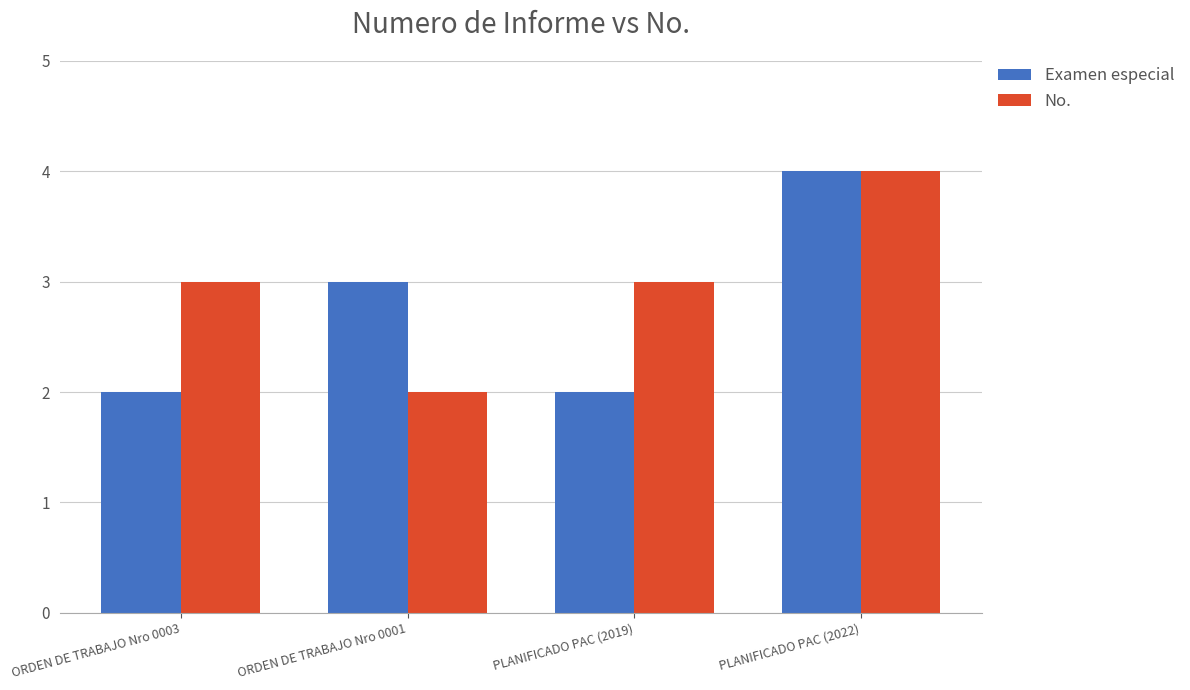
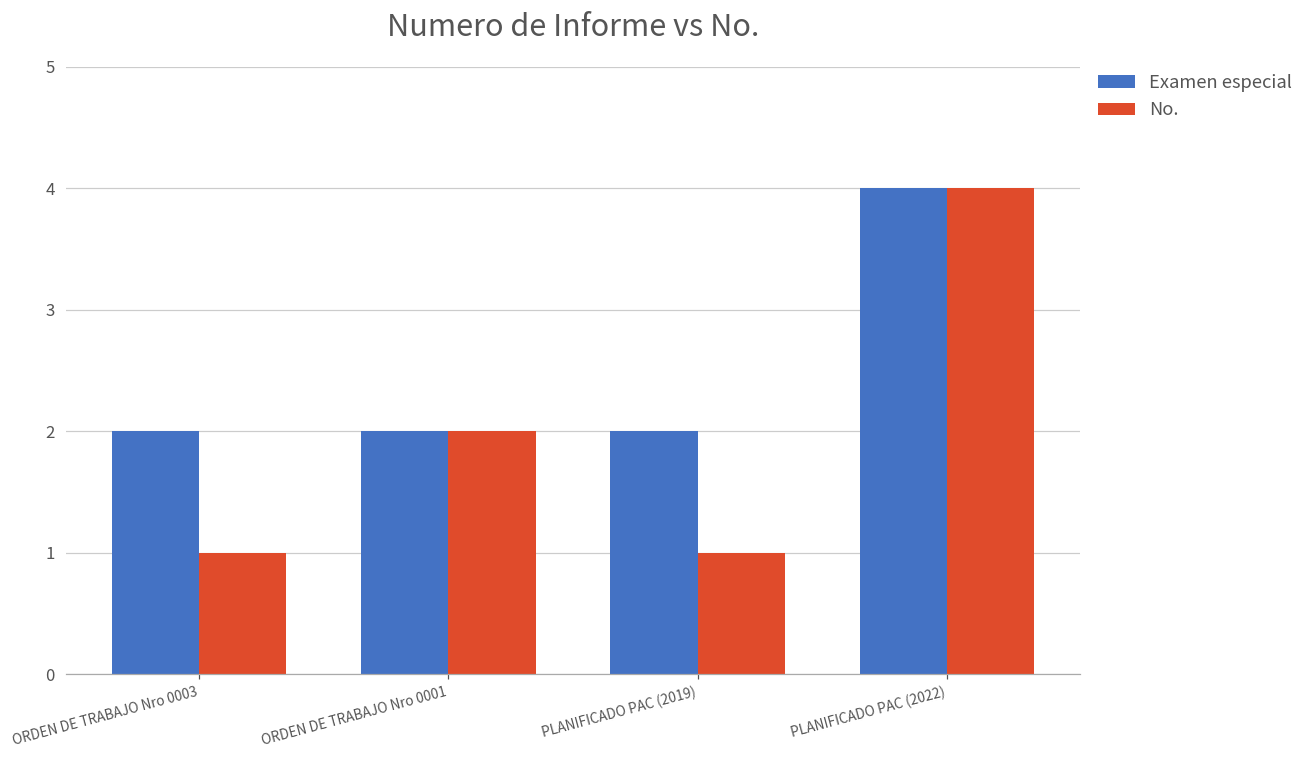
  {
    "Examen especial": {
      "ORDEN DE TRABAJO Nro 0003": 2,
-     "ORDEN DE TRABAJO Nro 0001": 3,
+     "ORDEN DE TRABAJO Nro 0001": 2,
      "PLANIFICADO PAC (2019)": 2,
      "PLANIFICADO PAC (2022)": 4
    },
    "No.": {
-     "ORDEN DE TRABAJO Nro 0003": 3,
+     "ORDEN DE TRABAJO Nro 0003": 1,
      "ORDEN DE TRABAJO Nro 0001": 2,
-     "PLANIFICADO PAC (2019)": 3,
+     "PLANIFICADO PAC (2019)": 1,
      "PLANIFICADO PAC (2022)": 4
    }
  }
